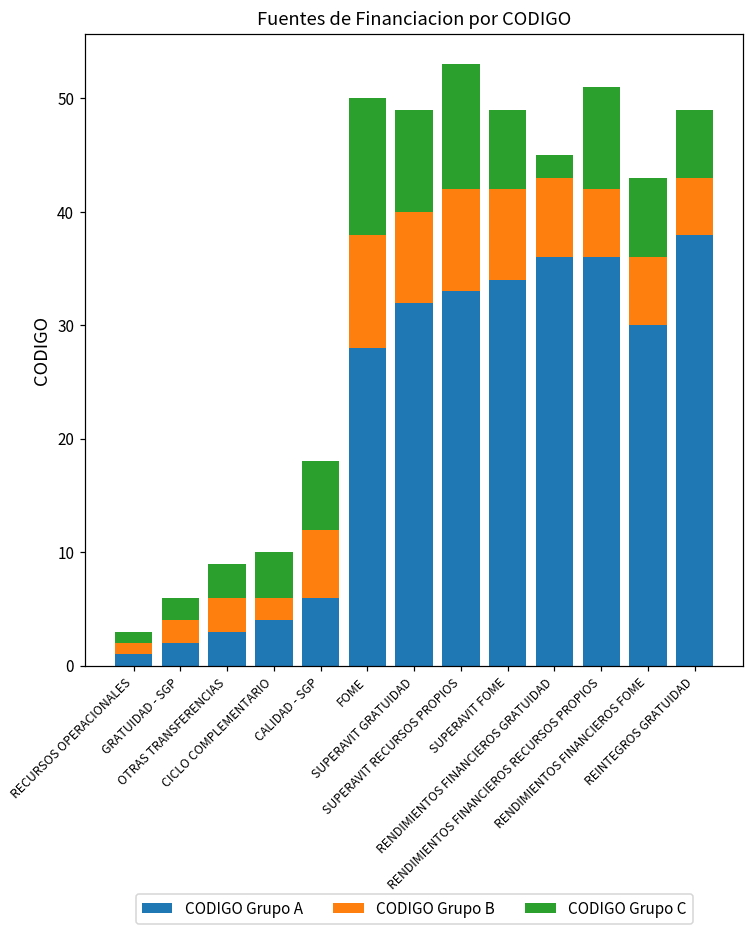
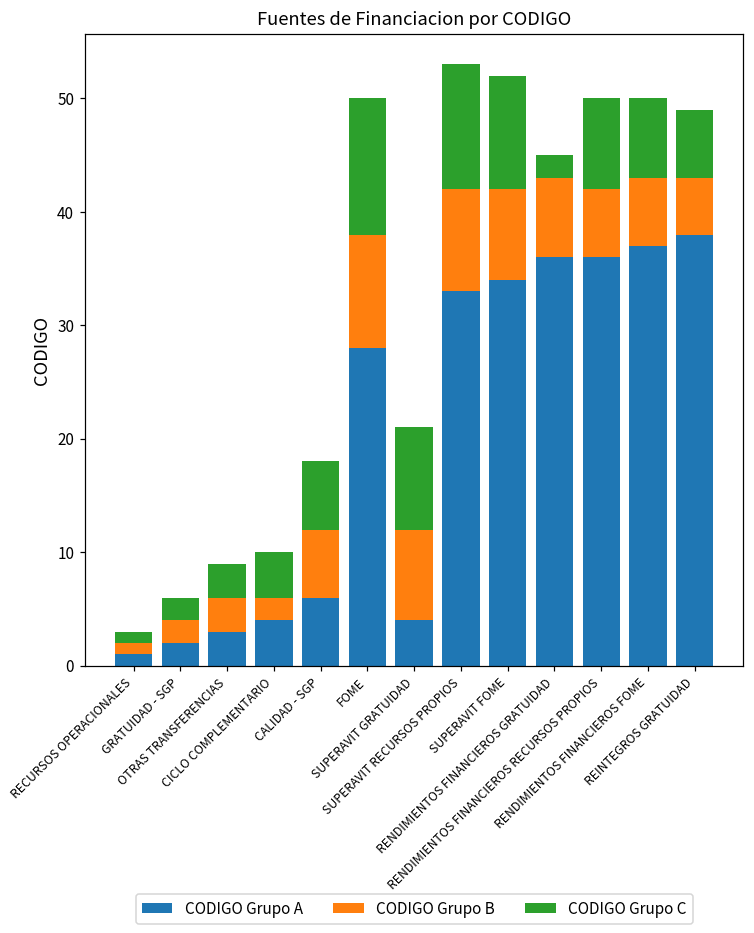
  {
    "CODIGO Grupo A": {
      "RECURSOS OPERACIONALES": 1,
      "GRATUIDAD - SGP": 2,
      "OTRAS TRANSFERENCIAS": 3,
      "CICLO COMPLEMENTARIO": 4,
      "CALIDAD - SGP": 6,
      "FOME": 28,
-     "SUPERAVIT GRATUIDAD": 32,
+     "SUPERAVIT GRATUIDAD": 4,
      "SUPERAVIT RECURSOS PROPIOS": 33,
      "SUPERAVIT FOME": 34,
      "RENDIMIENTOS FINANCIEROS GRATUIDAD": 36,
      "RENDIMIENTOS FINANCIEROS RECURSOS PROPIOS": 36,
-     "RENDIMIENTOS FINANCIEROS FOME": 30,
+     "RENDIMIENTOS FINANCIEROS FOME": 37,
      "REINTEGROS GRATUIDAD": 38
    },
    "CODIGO Grupo B": {
      "RECURSOS OPERACIONALES": 1,
      "GRATUIDAD - SGP": 2,
      "OTRAS TRANSFERENCIAS": 3,
      "CICLO COMPLEMENTARIO": 2,
      "CALIDAD - SGP": 6,
      "FOME": 10,
      "SUPERAVIT GRATUIDAD": 8,
      "SUPERAVIT RECURSOS PROPIOS": 9,
      "SUPERAVIT FOME": 8,
      "RENDIMIENTOS FINANCIEROS GRATUIDAD": 7,
      "RENDIMIENTOS FINANCIEROS RECURSOS PROPIOS": 6,
      "RENDIMIENTOS FINANCIEROS FOME": 6,
      "REINTEGROS GRATUIDAD": 5
    },
    "CODIGO Grupo C": {
      "RECURSOS OPERACIONALES": 1,
      "GRATUIDAD - SGP": 2,
      "OTRAS TRANSFERENCIAS": 3,
      "CICLO COMPLEMENTARIO": 4,
      "CALIDAD - SGP": 6,
      "FOME": 12,
      "SUPERAVIT GRATUIDAD": 9,
      "SUPERAVIT RECURSOS PROPIOS": 11,
-     "SUPERAVIT FOME": 7,
+     "SUPERAVIT FOME": 10,
      "RENDIMIENTOS FINANCIEROS GRATUIDAD": 2,
-     "RENDIMIENTOS FINANCIEROS RECURSOS PROPIOS": 9,
+     "RENDIMIENTOS FINANCIEROS RECURSOS PROPIOS": 8,
      "RENDIMIENTOS FINANCIEROS FOME": 7,
      "REINTEGROS GRATUIDAD": 6
    }
  }
